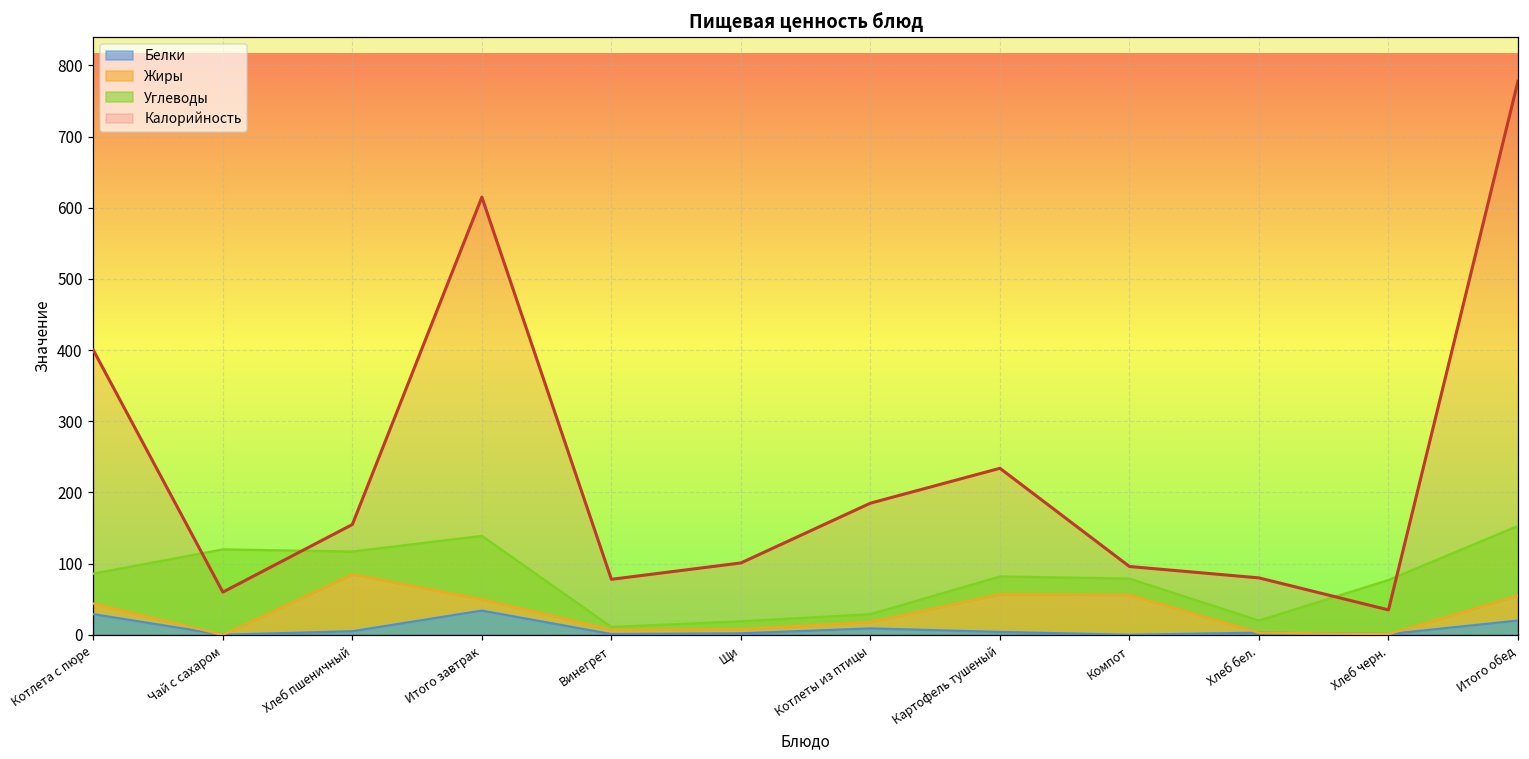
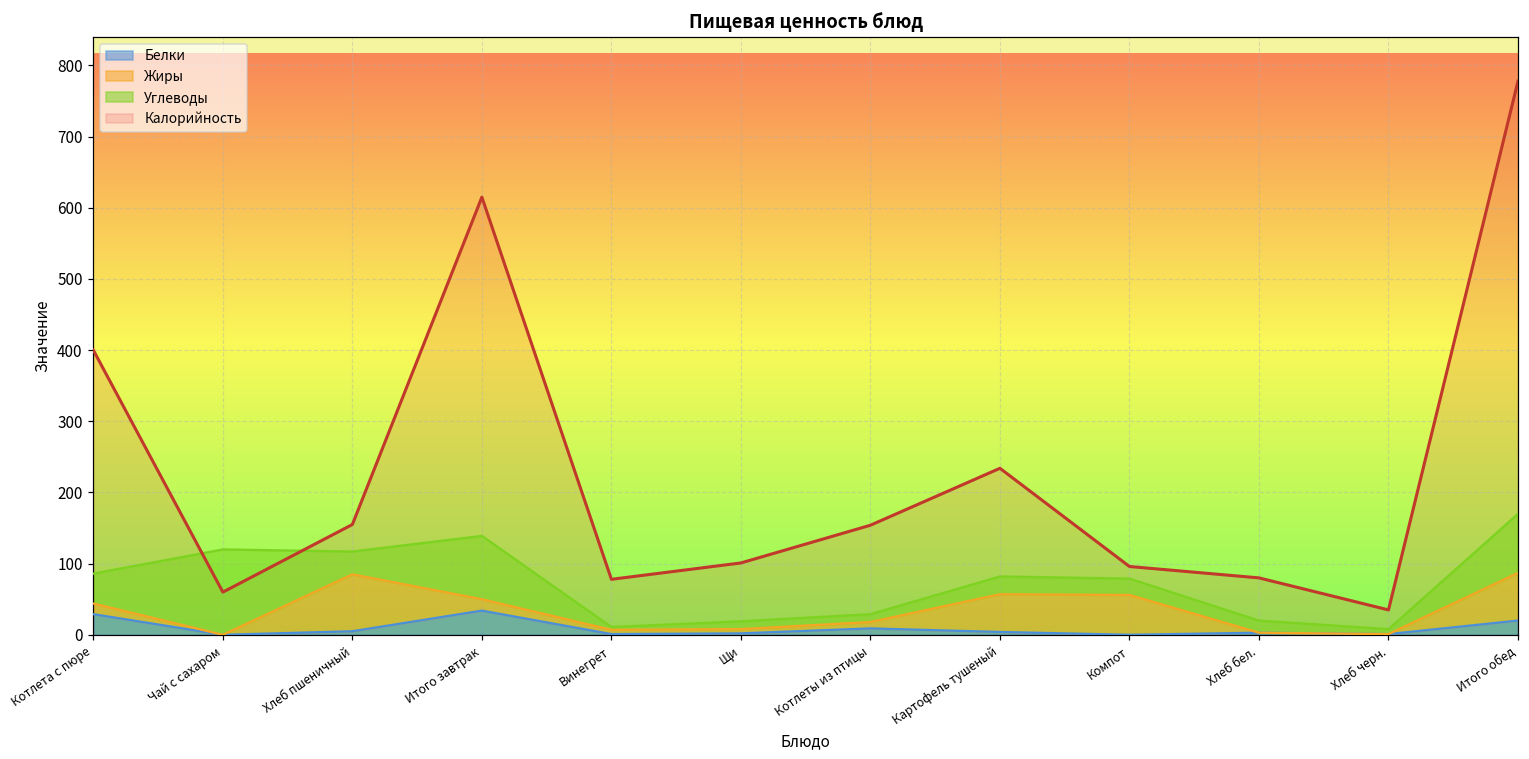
  {
    "Белки": {
      "Котлета с пюре": 30,
      "Хлеб пшеничный": 10,
      "Итого завтрак": 30,
      "Винегрет": 0,
      "Щи": 0,
      "Котлеты из птицы": 10,
      "Картофель тушеный": 0,
      "Компот": 0,
      "Итого обед": 20
    },
    "Жиры": {
      "Котлета с пюре": 20,
      "Хлеб пшеничный": 80,
      "Итого завтрак": 20,
      "Винегрет": 10,
      "Щи": 10,
      "Котлеты из птицы": 10,
      "Картофель тушеный": 50,
      "Компот": 60,
-     "Итого обед": 40
+     "Итого обед": 70
    },
    "Углеводы": {
      "Котлета с пюре": 40,
      "Чай с сахаром": 120,
      "Хлеб пшеничный": 30,
      "Итого завтрак": 90,
      "Винегрет": 0,
      "Щи": 10,
      "Котлеты из птицы": 10,
      "Картофель тушеный": 30,
      "Компот": 20,
      "Хлеб бел.": 20,
-     "Хлеб черн.": 80,
-     "Итого обед": 100
+     "Хлеб черн.": 10,
+     "Итого обед": 80
    },
    "Калорийность": {
      "Котлета с пюре": 400,
      "Чай с сахаром": 60,
      "Хлеб пшеничный": 160,
      "Итого завтрак": 620,
      "Винегрет": 80,
      "Щи": 100,
-     "Котлеты из птицы": 190,
+     "Котлеты из птицы": 150,
      "Картофель тушеный": 230,
      "Компот": 100,
      "Хлеб бел.": 80,
      "Хлеб черн.": 40,
      "Итого обед": 780
    }
  }
